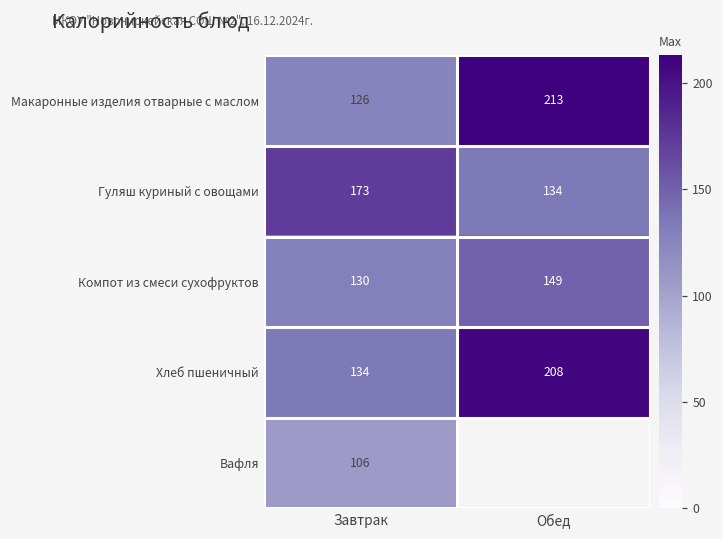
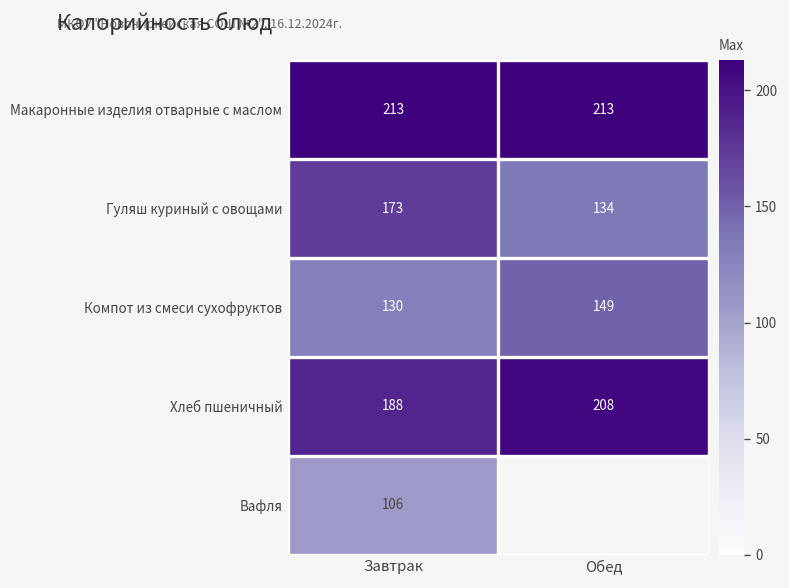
  {
    "Макаронные изделия отварные с маслом": {
-     "Завтрак": 126,
+     "Завтрак": 213,
      "Обед": 213
    },
    "Гуляш куриный с овощами": {
      "Завтрак": 173,
      "Обед": 134
    },
    "Компот из смеси сухофруктов": {
      "Завтрак": 130,
      "Обед": 149
    },
    "Хлеб пшеничный": {
-     "Завтрак": 134,
+     "Завтрак": 188,
      "Обед": 208
    },
    "Вафля": {
      "Завтрак": 106
    }
  }
